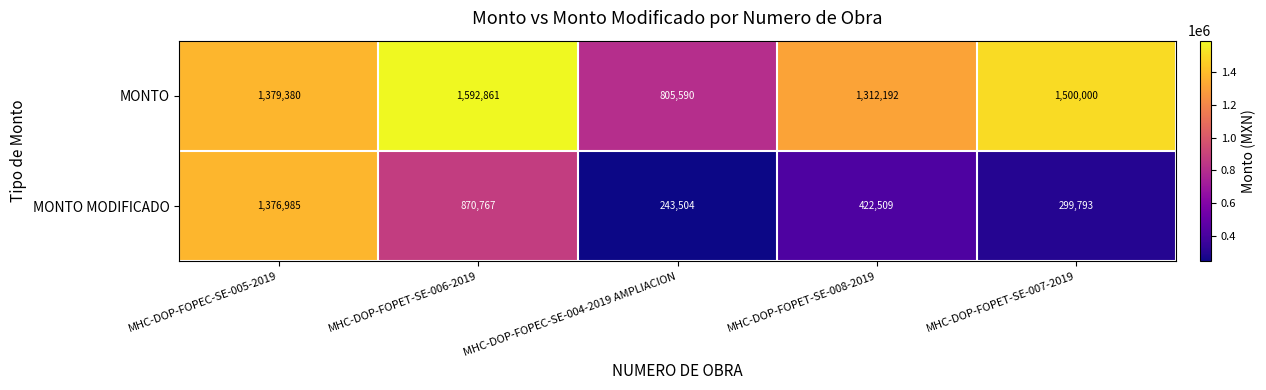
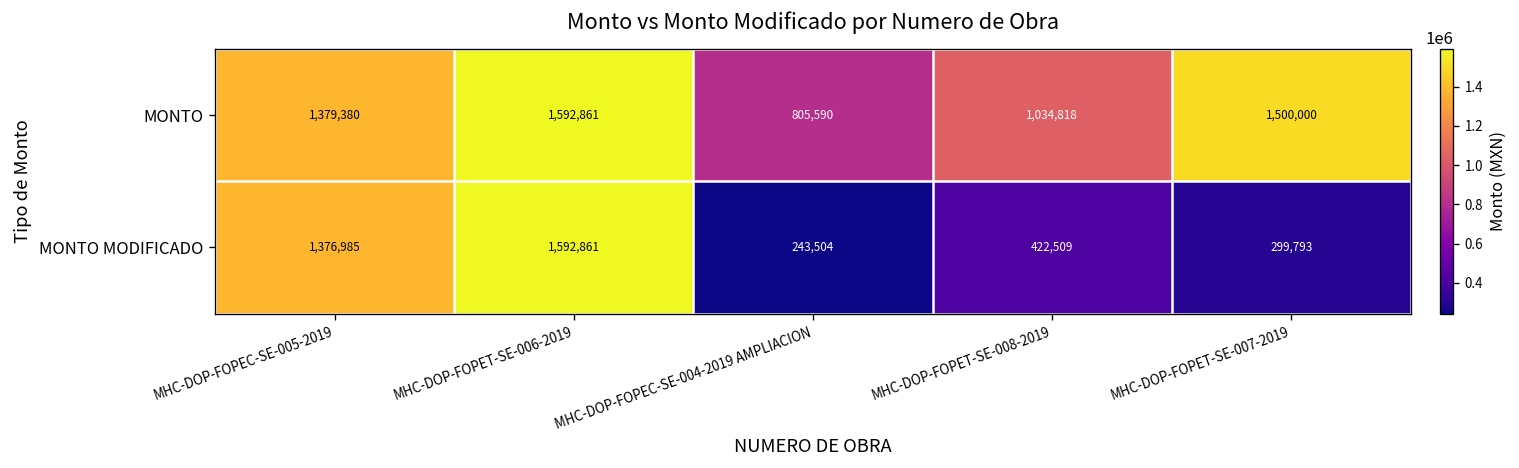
  {
    "MONTO": {
      "MHC-DOP-FOPEC-SE-005-2019": "1,379,380",
      "MHC-DOP-FOPET-SE-006-2019": "1,592,861",
      "MHC-DOP-FOPEC-SE-004-2019 AMPLIACION": "805,590",
-     "MHC-DOP-FOPET-SE-008-2019": "1,312,192",
+     "MHC-DOP-FOPET-SE-008-2019": "1,034,818",
      "MHC-DOP-FOPET-SE-007-2019": "1,500,000"
    },
    "MONTO MODIFICADO": {
      "MHC-DOP-FOPEC-SE-005-2019": "1,376,985",
-     "MHC-DOP-FOPET-SE-006-2019": "870,767",
+     "MHC-DOP-FOPET-SE-006-2019": "1,592,861",
      "MHC-DOP-FOPEC-SE-004-2019 AMPLIACION": "243,504",
      "MHC-DOP-FOPET-SE-008-2019": "422,509",
      "MHC-DOP-FOPET-SE-007-2019": "299,793"
    }
  }
